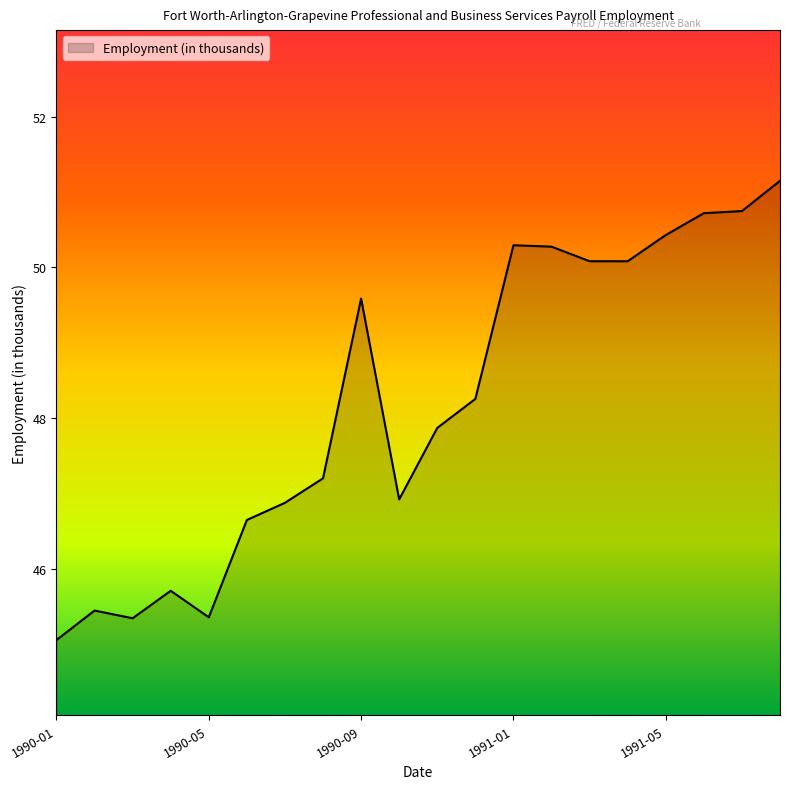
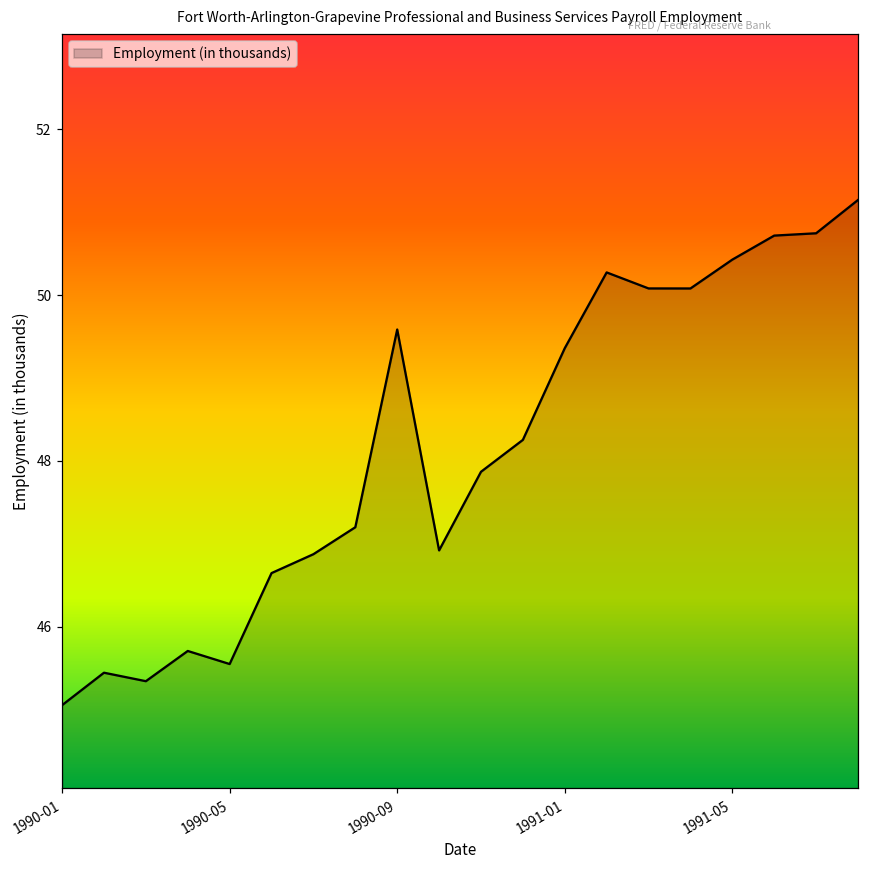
  {
    "1990-01": 45.1,
-   "1990-05": 45.4,
+   "1990-05": 45.5,
    "1990-09": 49.6,
-   "1991-01": 50.3,
+   "1991-01": 49.4,
    "1991-05": 50.4
  }
